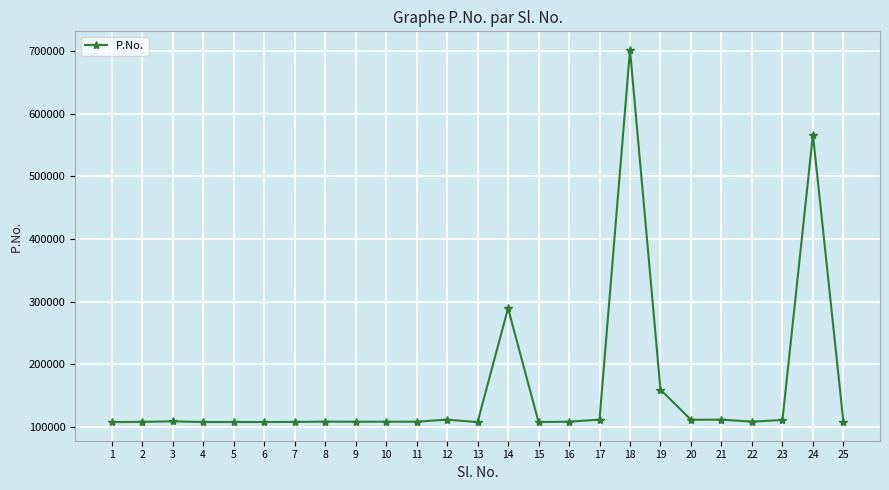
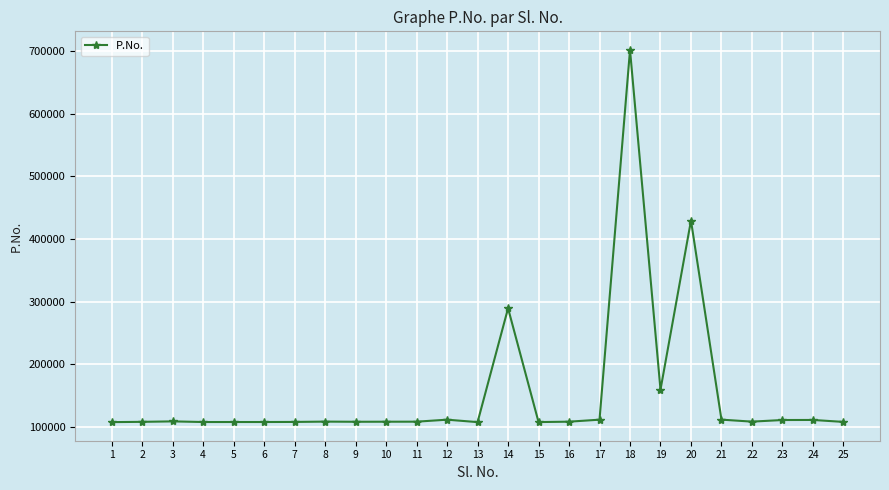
  {
    "1": 110000,
    "2": 110000,
    "3": 110000,
    "4": 110000,
    "5": 110000,
    "6": 110000,
    "7": 110000,
    "8": 110000,
    "9": 110000,
    "10": 110000,
    "11": 110000,
    "12": 110000,
    "13": 110000,
    "14": 290000,
    "15": 110000,
    "16": 110000,
    "17": 110000,
    "18": 700000,
    "19": 160000,
-   "20": 110000,
+   "20": 430000,
    "21": 110000,
    "22": 110000,
    "23": 110000,
-   "24": 570000,
+   "24": 110000,
    "25": 110000
  }
